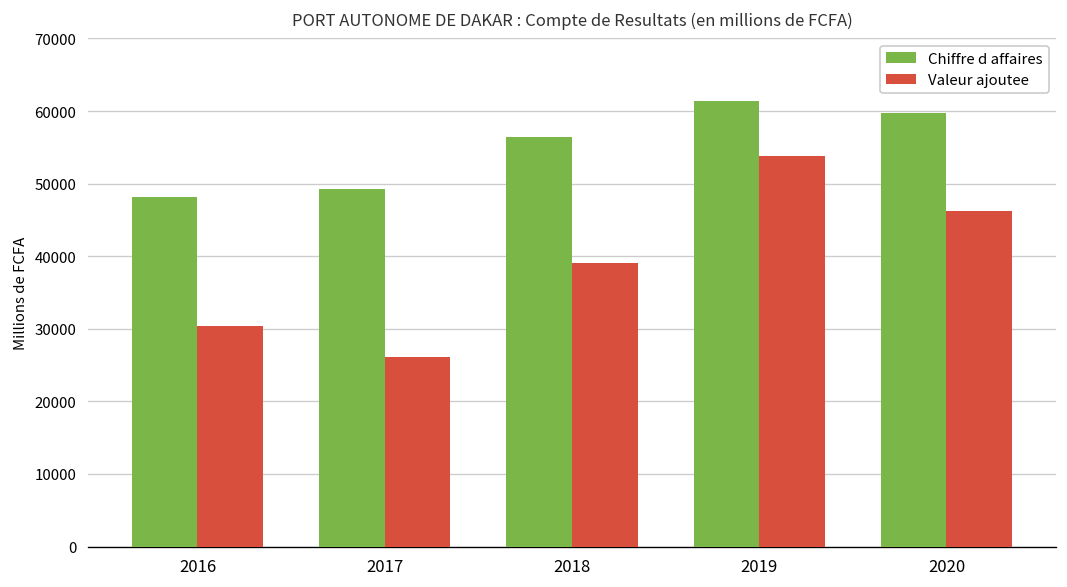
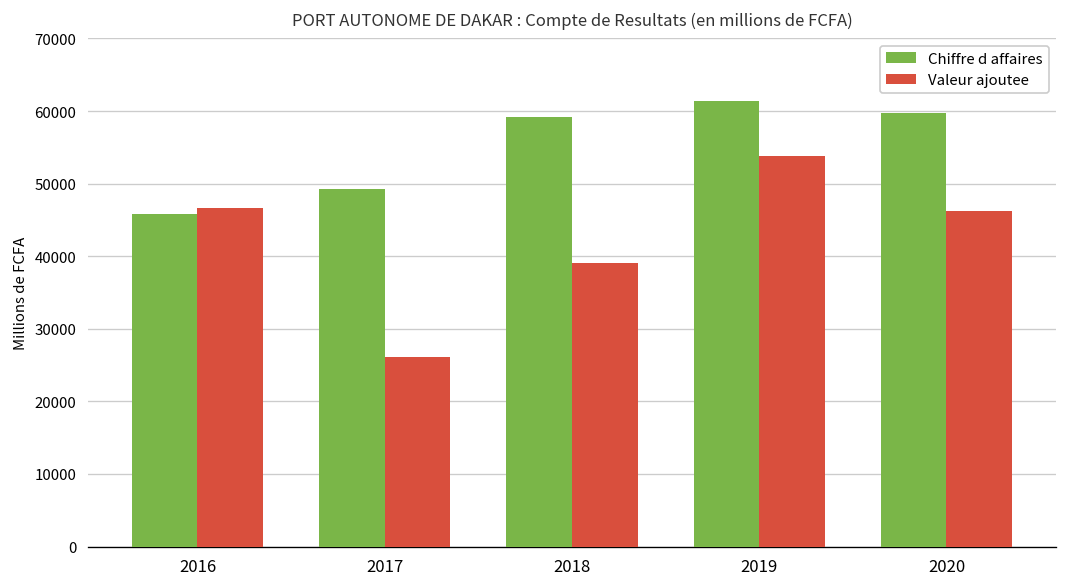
  {
    "Chiffre d affaires": {
-     "2016": 48000,
+     "2016": 46000,
      "2017": 49000,
-     "2018": 56000,
+     "2018": 59000,
      "2019": 61000,
      "2020": 60000
    },
    "Valeur ajoutee": {
-     "2016": 30000,
+     "2016": 47000,
      "2017": 26000,
      "2018": 39000,
      "2019": 54000,
      "2020": 46000
    }
  }
